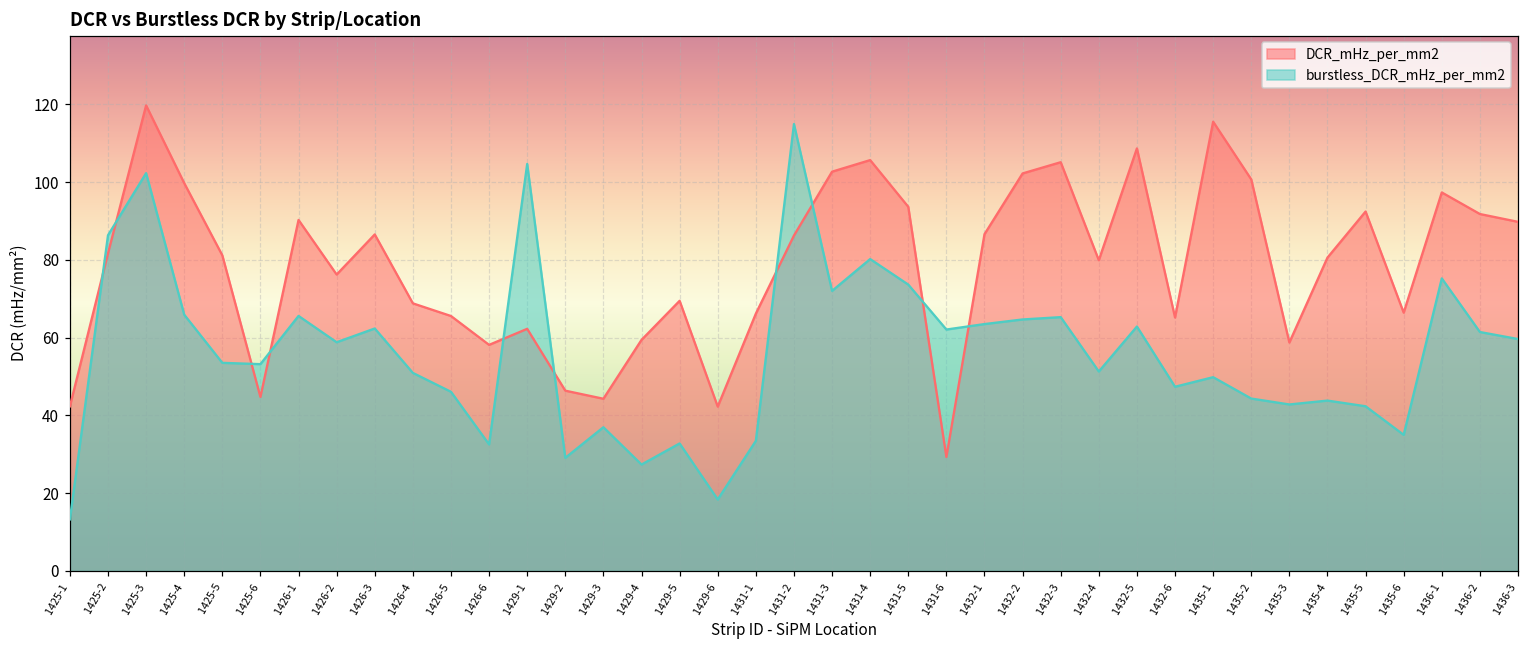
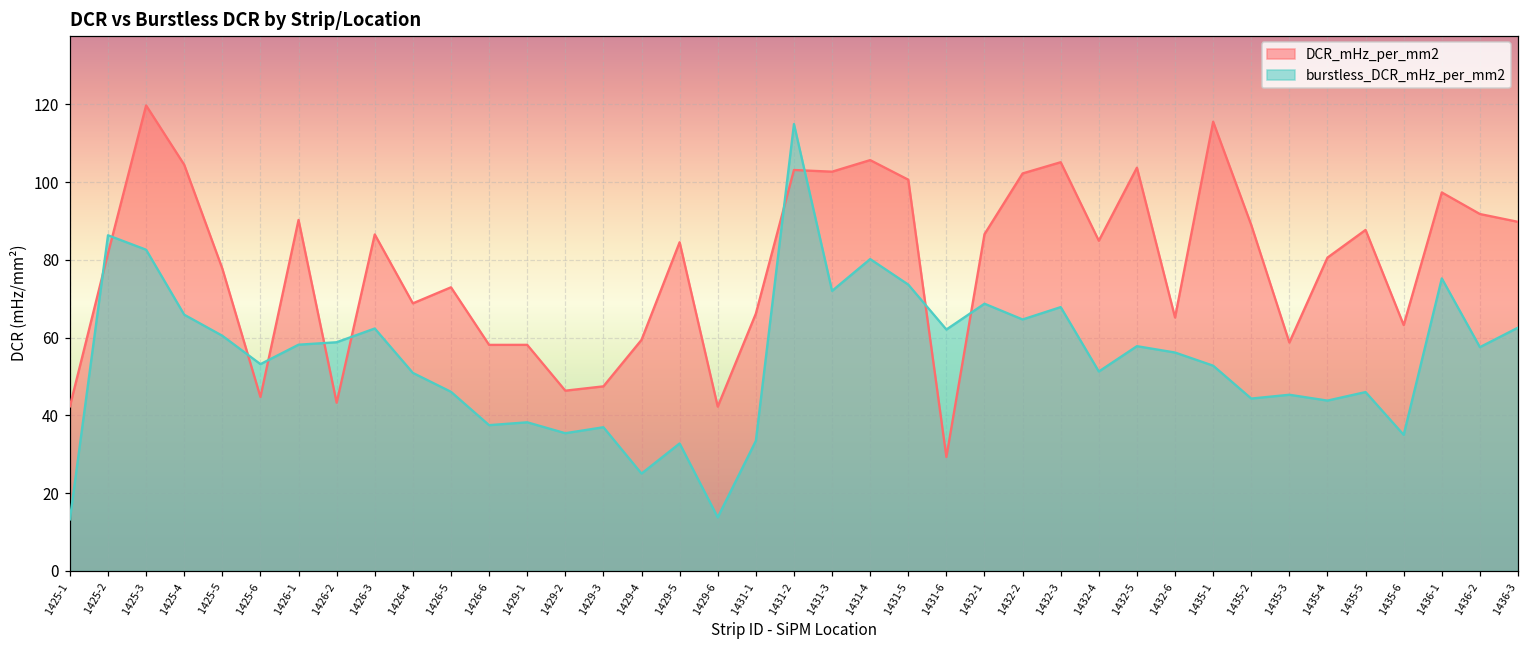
  {
    "DCR_mHz_per_mm2": {
      "1425-1": 42,
      "1425-2": 82,
      "1425-3": 120,
-     "1425-4": 100,
-     "1425-5": 81,
+     "1425-4": 104,
+     "1425-5": 78,
      "1425-6": 45,
      "1426-1": 90,
-     "1426-2": 76,
+     "1426-2": 43,
      "1426-3": 87,
      "1426-4": 69,
-     "1426-5": 66,
+     "1426-5": 73,
      "1426-6": 58,
-     "1429-1": 62,
+     "1429-1": 58,
      "1429-2": 46,
-     "1429-3": 44,
+     "1429-3": 47,
      "1429-4": 59,
-     "1429-5": 69,
+     "1429-5": 85,
      "1429-6": 42,
      "1431-1": 66,
-     "1431-2": 86,
+     "1431-2": 103,
      "1431-3": 103,
      "1431-4": 106,
-     "1431-5": 94,
+     "1431-5": 101,
      "1431-6": 29,
      "1432-1": 87,
      "1432-2": 102,
      "1432-3": 105,
-     "1432-4": 80,
-     "1432-5": 109,
+     "1432-4": 85,
+     "1432-5": 104,
      "1432-6": 65,
      "1435-1": 116,
-     "1435-2": 101,
+     "1435-2": 89,
      "1435-3": 59,
      "1435-4": 81,
-     "1435-5": 92,
-     "1435-6": 66,
+     "1435-5": 88,
+     "1435-6": 63,
      "1436-1": 97,
      "1436-2": 92,
      "1436-3": 90
    },
    "burstless_DCR_mHz_per_mm2": {
      "1425-1": 13,
      "1425-2": 86,
-     "1425-3": 102,
+     "1425-3": 83,
      "1425-4": 66,
-     "1425-5": 54,
+     "1425-5": 60,
      "1425-6": 53,
-     "1426-1": 66,
+     "1426-1": 58,
      "1426-2": 59,
      "1426-3": 62,
      "1426-4": 51,
      "1426-5": 46,
-     "1426-6": 33,
-     "1429-1": 105,
-     "1429-2": 29,
+     "1426-6": 37,
+     "1429-1": 38,
+     "1429-2": 35,
      "1429-3": 37,
-     "1429-4": 27,
+     "1429-4": 25,
      "1429-5": 33,
-     "1429-6": 18,
+     "1429-6": 14,
      "1431-1": 33,
      "1431-2": 115,
      "1431-3": 72,
      "1431-4": 80,
      "1431-5": 74,
      "1431-6": 62,
-     "1432-1": 63,
+     "1432-1": 69,
      "1432-2": 65,
-     "1432-3": 65,
+     "1432-3": 68,
      "1432-4": 51,
-     "1432-5": 63,
-     "1432-6": 47,
-     "1435-1": 50,
+     "1432-5": 58,
+     "1432-6": 56,
+     "1435-1": 53,
      "1435-2": 44,
-     "1435-3": 43,
+     "1435-3": 45,
      "1435-4": 44,
-     "1435-5": 42,
+     "1435-5": 46,
      "1435-6": 35,
      "1436-1": 75,
-     "1436-2": 61,
-     "1436-3": 60
+     "1436-2": 58,
+     "1436-3": 63
    }
  }
